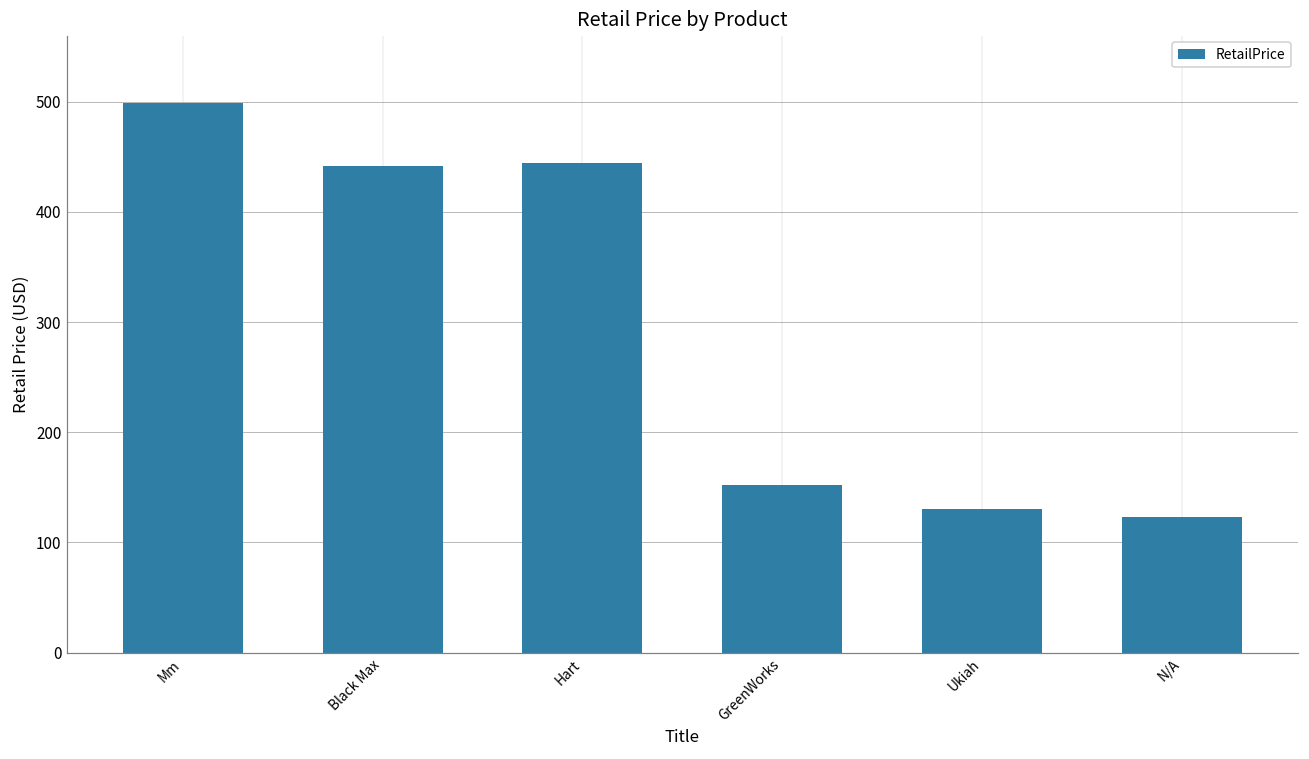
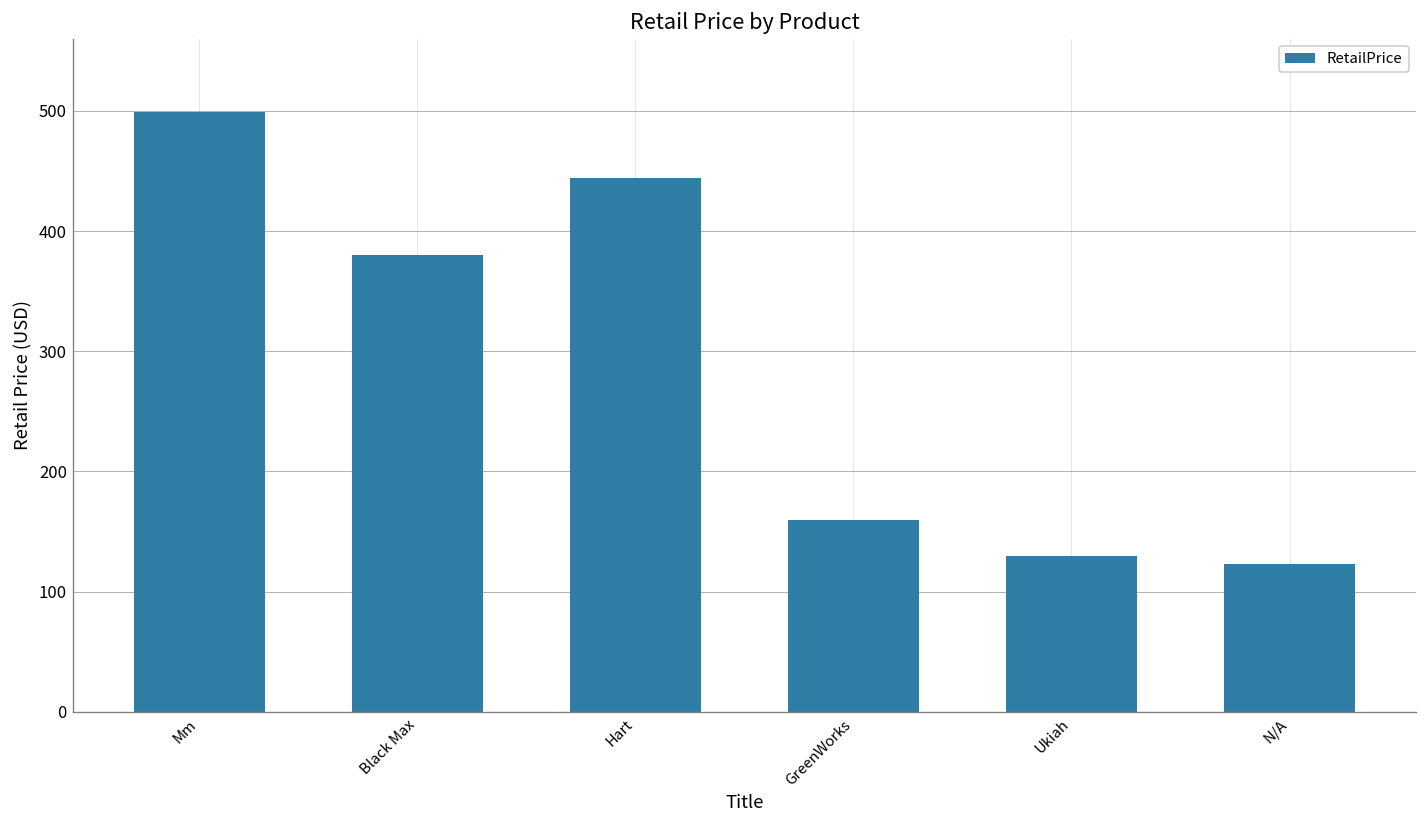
  {
    "Mm": 499,
-   "Black Max": 442,
+   "Black Max": 380,
    "Hart": 444,
-   "GreenWorks": 152,
+   "GreenWorks": 160,
    "Ukiah": 130,
    "N/A": 123
  }
